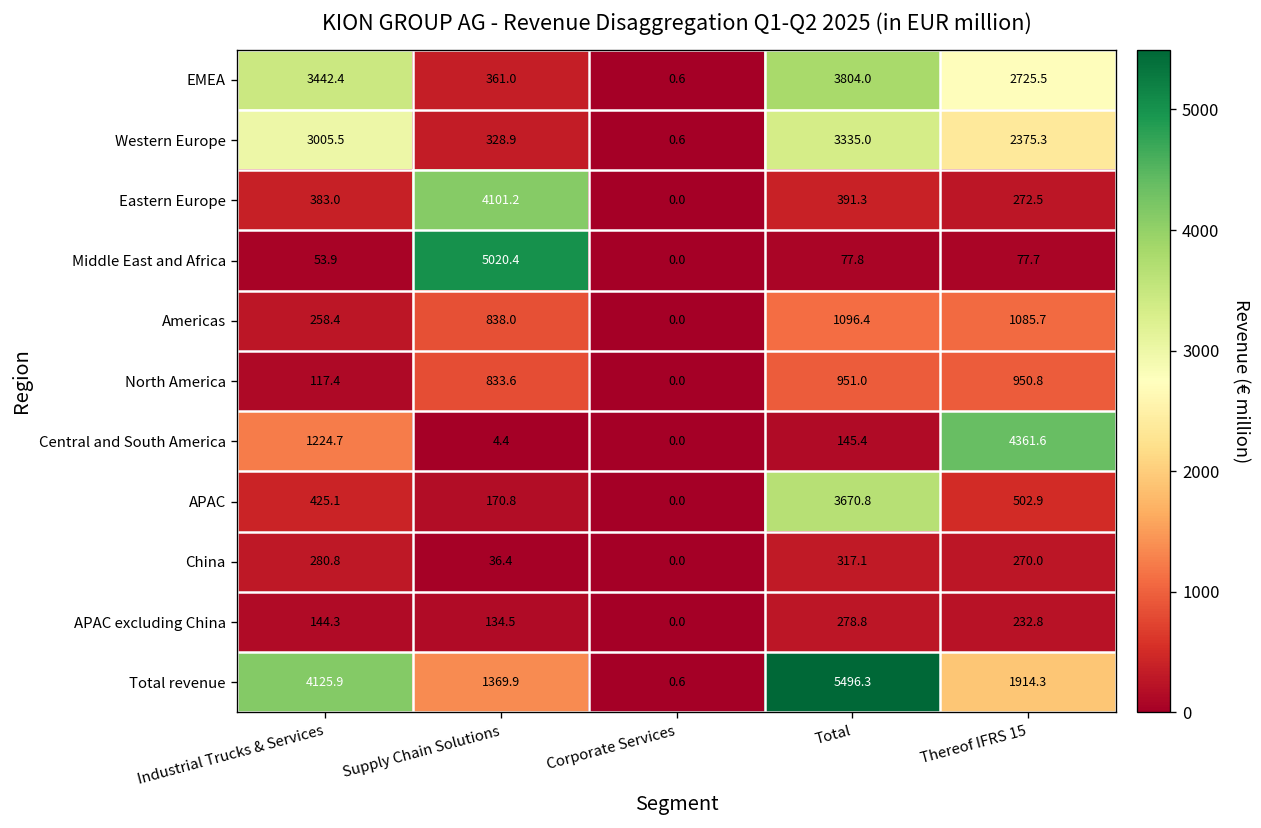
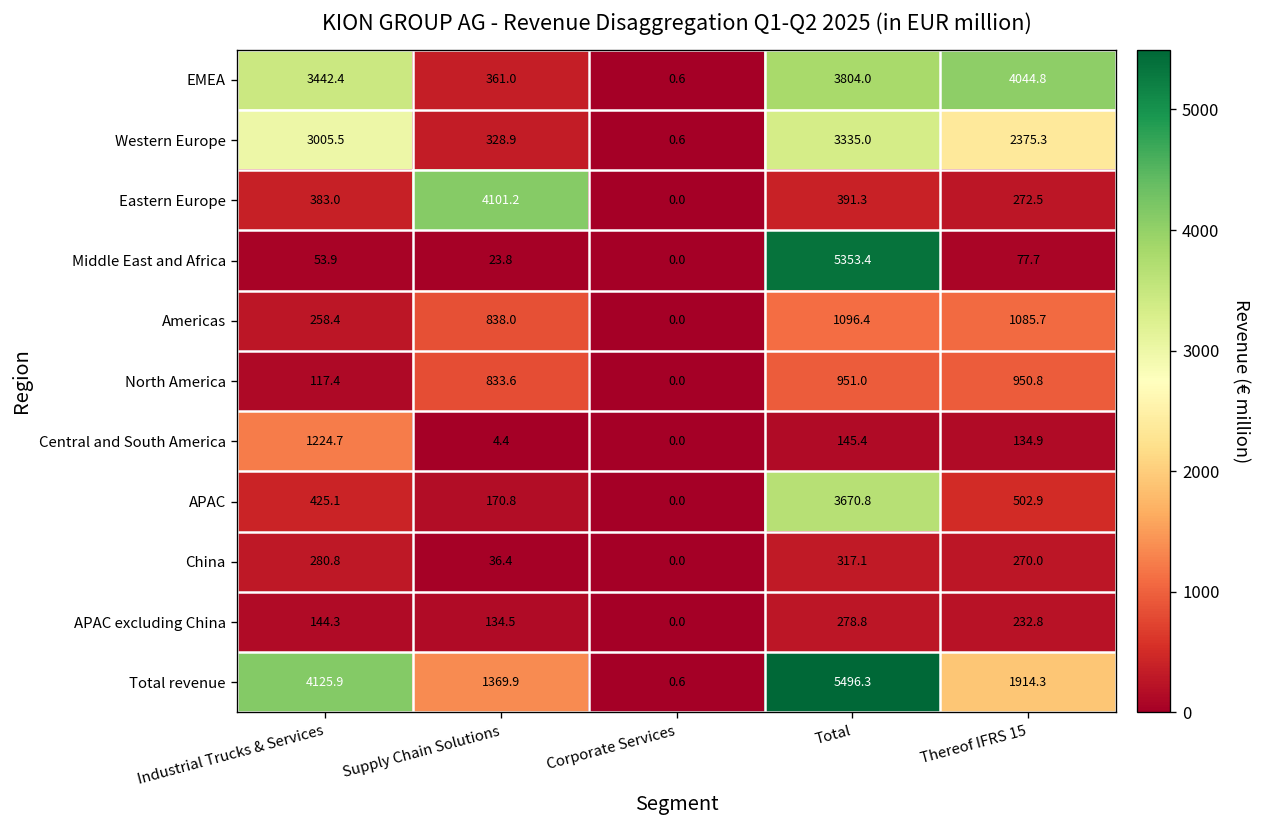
  {
    "EMEA": {
      "Industrial Trucks & Services": 3442.4,
      "Supply Chain Solutions": 361.0,
      "Corporate Services": 0.6,
      "Total": 3804.0,
-     "Thereof IFRS 15": 2725.5
+     "Thereof IFRS 15": 4044.8
    },
    "Western Europe": {
      "Industrial Trucks & Services": 3005.5,
      "Supply Chain Solutions": 328.9,
      "Corporate Services": 0.6,
      "Total": 3335.0,
      "Thereof IFRS 15": 2375.3
    },
    "Eastern Europe": {
      "Industrial Trucks & Services": 383.0,
      "Supply Chain Solutions": 4101.2,
      "Corporate Services": 0.0,
      "Total": 391.3,
      "Thereof IFRS 15": 272.5
    },
    "Middle East and Africa": {
      "Industrial Trucks & Services": 53.9,
-     "Supply Chain Solutions": 5020.4,
+     "Supply Chain Solutions": 23.8,
      "Corporate Services": 0.0,
-     "Total": 77.8,
+     "Total": 5353.4,
      "Thereof IFRS 15": 77.7
    },
    "Americas": {
      "Industrial Trucks & Services": 258.4,
      "Supply Chain Solutions": 838.0,
      "Corporate Services": 0.0,
      "Total": 1096.4,
      "Thereof IFRS 15": 1085.7
    },
    "North America": {
      "Industrial Trucks & Services": 117.4,
      "Supply Chain Solutions": 833.6,
      "Corporate Services": 0.0,
      "Total": 951.0,
      "Thereof IFRS 15": 950.8
    },
    "Central and South America": {
      "Industrial Trucks & Services": 1224.7,
      "Supply Chain Solutions": 4.4,
      "Corporate Services": 0.0,
      "Total": 145.4,
-     "Thereof IFRS 15": 4361.6
+     "Thereof IFRS 15": 134.9
    },
    "APAC": {
      "Industrial Trucks & Services": 425.1,
      "Supply Chain Solutions": 170.8,
      "Corporate Services": 0.0,
      "Total": 3670.8,
      "Thereof IFRS 15": 502.9
    },
    "China": {
      "Industrial Trucks & Services": 280.8,
      "Supply Chain Solutions": 36.4,
      "Corporate Services": 0.0,
      "Total": 317.1,
      "Thereof IFRS 15": 270.0
    },
    "APAC excluding China": {
      "Industrial Trucks & Services": 144.3,
      "Supply Chain Solutions": 134.5,
      "Corporate Services": 0.0,
      "Total": 278.8,
      "Thereof IFRS 15": 232.8
    },
    "Total revenue": {
      "Industrial Trucks & Services": 4125.9,
      "Supply Chain Solutions": 1369.9,
      "Corporate Services": 0.6,
      "Total": 5496.3,
      "Thereof IFRS 15": 1914.3
    }
  }
